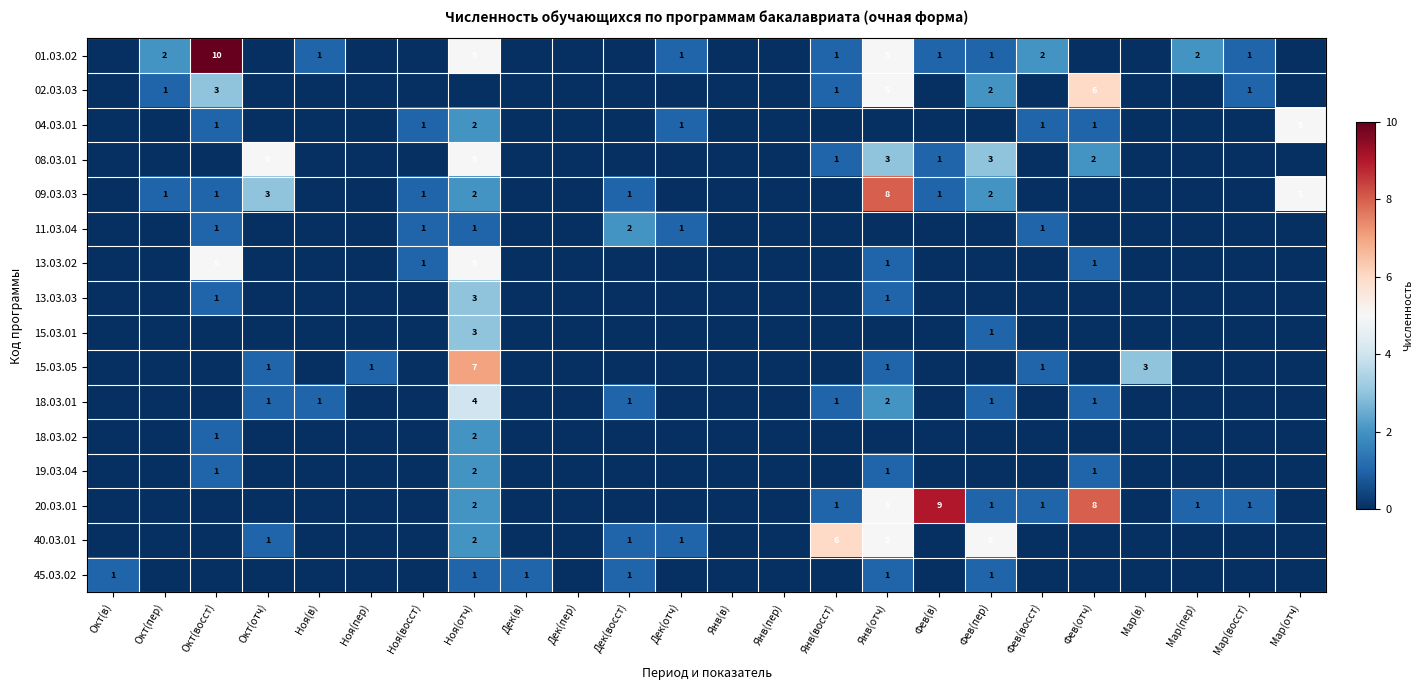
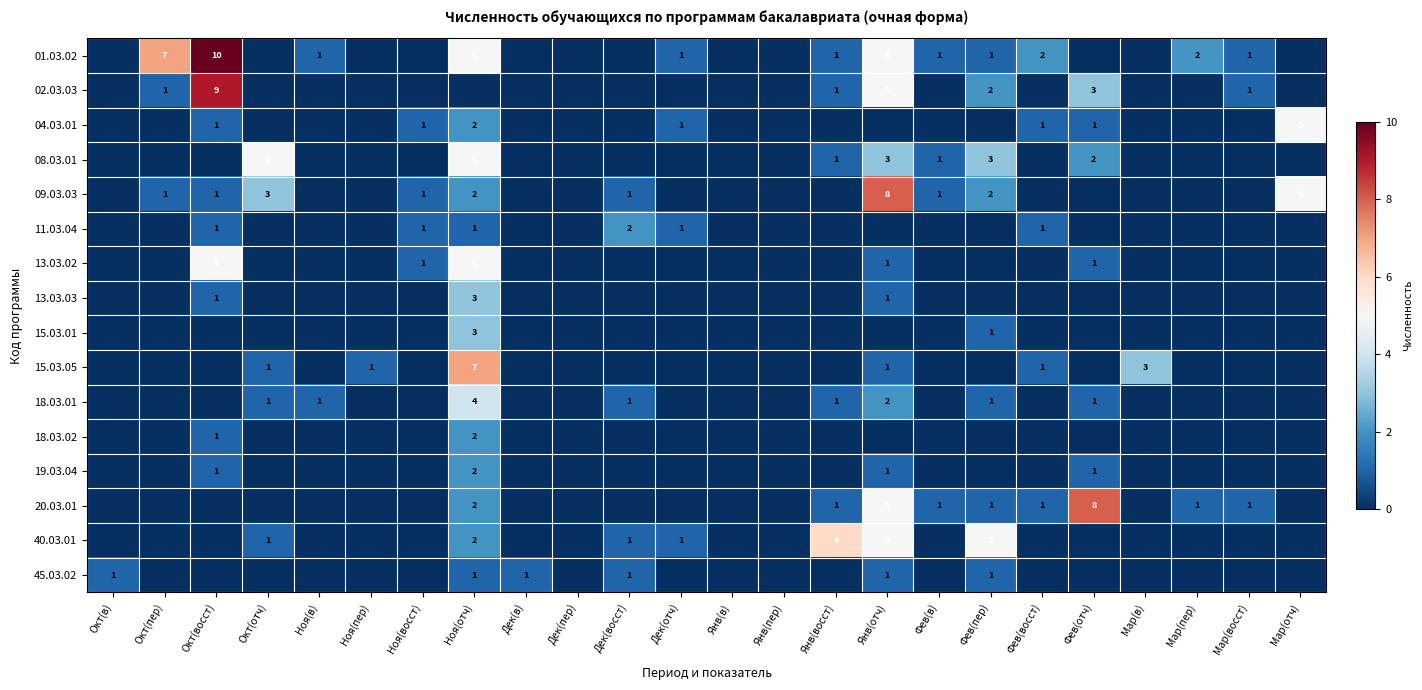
  {
    "01.03.02": {
-     "Окт(пер)": 2,
+     "Окт(пер)": 7,
      "Окт(восст)": 10,
      "Ноя(в)": 1,
      "Дек(отч)": 1,
      "Янв(восст)": 1,
      "Фев(в)": 1,
      "Фев(пер)": 1,
      "Фев(восст)": 2,
      "Мар(пер)": 2,
      "Мар(восст)": 1
    },
    "02.03.03": {
      "Окт(пер)": 1,
-     "Окт(восст)": 3,
+     "Окт(восст)": 9,
      "Янв(восст)": 1,
      "Фев(пер)": 2,
-     "Фев(отч)": 6,
+     "Фев(отч)": 3,
      "Мар(восст)": 1
    },
    "04.03.01": {
      "Окт(восст)": 1,
      "Ноя(восст)": 1,
      "Ноя(отч)": 2,
      "Дек(отч)": 1,
      "Фев(восст)": 1,
      "Фев(отч)": 1
    },
    "08.03.01": {
      "Янв(восст)": 1,
      "Янв(отч)": 3,
      "Фев(в)": 1,
      "Фев(пер)": 3,
      "Фев(отч)": 2
    },
    "09.03.03": {
      "Окт(пер)": 1,
      "Окт(восст)": 1,
      "Окт(отч)": 3,
      "Ноя(восст)": 1,
      "Ноя(отч)": 2,
      "Дек(восст)": 1,
      "Янв(отч)": 8,
      "Фев(в)": 1,
      "Фев(пер)": 2
    },
    "11.03.04": {
      "Окт(восст)": 1,
      "Ноя(восст)": 1,
      "Ноя(отч)": 1,
      "Дек(восст)": 2,
      "Дек(отч)": 1,
      "Фев(восст)": 1
    },
    "13.03.02": {
      "Ноя(восст)": 1,
      "Янв(отч)": 1,
      "Фев(отч)": 1
    },
    "13.03.03": {
      "Окт(восст)": 1,
      "Ноя(отч)": 3,
      "Янв(отч)": 1
    },
    "15.03.01": {
      "Ноя(отч)": 3,
      "Фев(пер)": 1
    },
    "15.03.05": {
      "Окт(отч)": 1,
      "Ноя(пер)": 1,
      "Ноя(отч)": 7,
      "Янв(отч)": 1,
      "Фев(восст)": 1,
      "Мар(в)": 3
    },
    "18.03.01": {
      "Окт(отч)": 1,
      "Ноя(в)": 1,
      "Ноя(отч)": 4,
      "Дек(восст)": 1,
      "Янв(восст)": 1,
      "Янв(отч)": 2,
      "Фев(пер)": 1,
      "Фев(отч)": 1
    },
    "18.03.02": {
      "Окт(восст)": 1,
      "Ноя(отч)": 2
    },
    "19.03.04": {
      "Окт(восст)": 1,
      "Ноя(отч)": 2,
      "Янв(отч)": 1,
      "Фев(отч)": 1
    },
    "20.03.01": {
      "Ноя(отч)": 2,
      "Янв(восст)": 1,
-     "Фев(в)": 9,
+     "Фев(в)": 1,
      "Фев(пер)": 1,
      "Фев(восст)": 1,
      "Фев(отч)": 8,
      "Мар(пер)": 1,
      "Мар(восст)": 1
    },
    "40.03.01": {
      "Окт(отч)": 1,
      "Ноя(отч)": 2,
      "Дек(восст)": 1,
      "Дек(отч)": 1,
      "Янв(восст)": 6
    },
    "45.03.02": {
      "Окт(в)": 1,
      "Ноя(отч)": 1,
      "Дек(в)": 1,
      "Дек(восст)": 1,
      "Янв(отч)": 1,
      "Фев(пер)": 1
    }
  }
